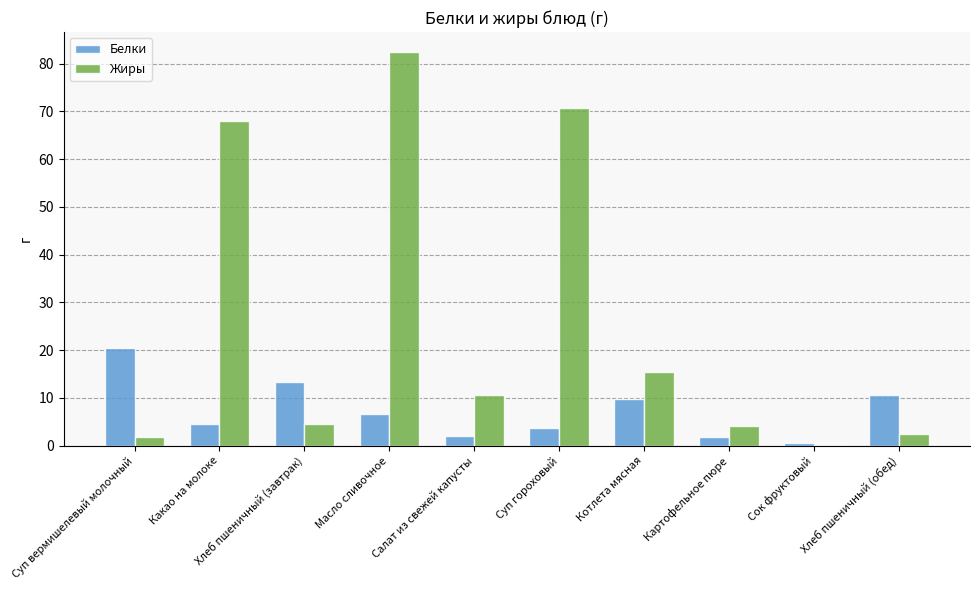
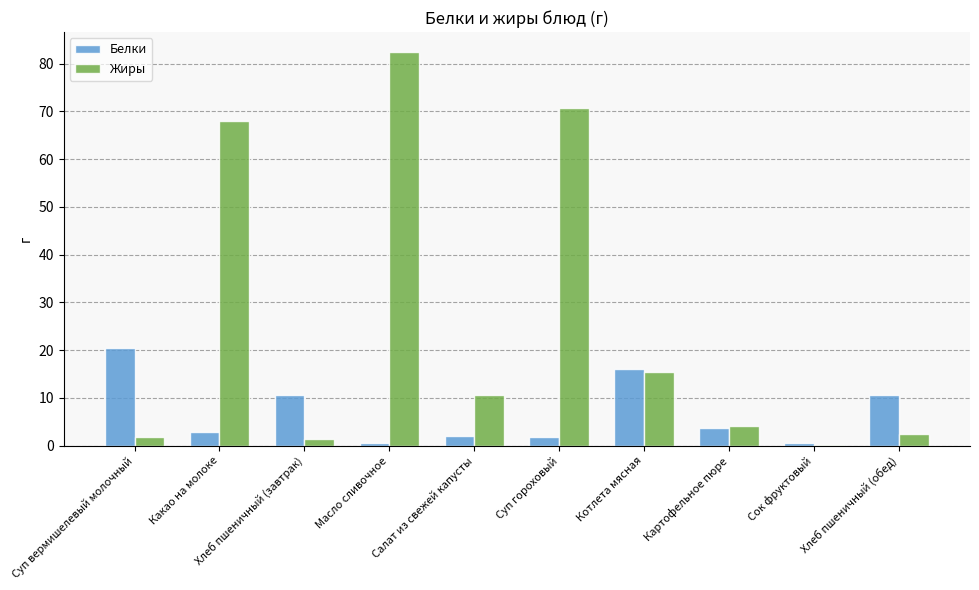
  {
    "Белки": {
      "Суп вермишелевый молочный": 21,
-     "Какао на молоке": 5,
-     "Хлеб пшеничный (завтрак)": 13,
-     "Масло сливочное": 7,
+     "Какао на молоке": 3,
+     "Хлеб пшеничный (завтрак)": 11,
+     "Масло сливочное": 1,
      "Салат из свежей капусты": 2,
-     "Суп гороховый": 4,
-     "Котлета мясная": 10,
-     "Картофельное пюре": 2,
+     "Суп гороховый": 2,
+     "Котлета мясная": 16,
+     "Картофельное пюре": 4,
      "Хлеб пшеничный (обед)": 11
    },
    "Жиры": {
      "Суп вермишелевый молочный": 2,
      "Какао на молоке": 68,
-     "Хлеб пшеничный (завтрак)": 5,
+     "Хлеб пшеничный (завтрак)": 2,
      "Масло сливочное": 83,
      "Салат из свежей капусты": 11,
      "Суп гороховый": 71,
      "Котлета мясная": 16,
      "Картофельное пюре": 4,
      "Хлеб пшеничный (обед)": 2
    }
  }
